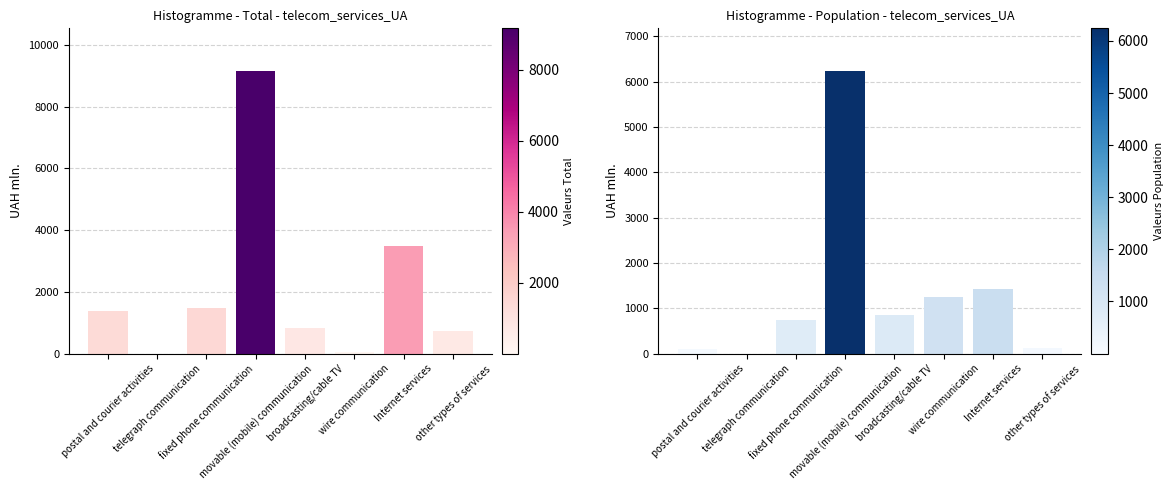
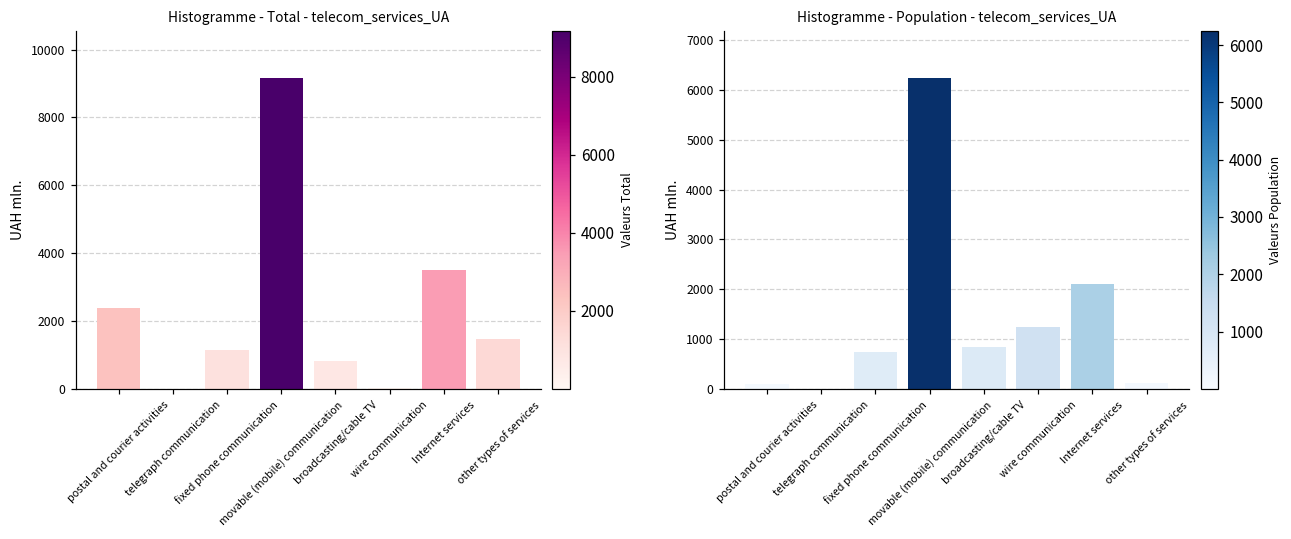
  {
    "Histogramme - Total - telecom_services_UA": {
-     "postal and courier activities": 1400,
-     "fixed phone communication": 1500,
+     "postal and courier activities": 2400,
+     "fixed phone communication": 1100,
      "movable (mobile) communication": 9200,
      "broadcasting/cable TV": 800,
      "Internet services": 3500,
-     "other types of services": 700
+     "other types of services": 1500
    },
    "Histogramme - Population - telecom_services_UA": {
      "postal and courier activities": 100,
      "fixed phone communication": 700,
      "movable (mobile) communication": 6200,
      "broadcasting/cable TV": 800,
      "wire communication": 1200,
-     "Internet services": 1400,
+     "Internet services": 2100,
      "other types of services": 100
    }
  }
